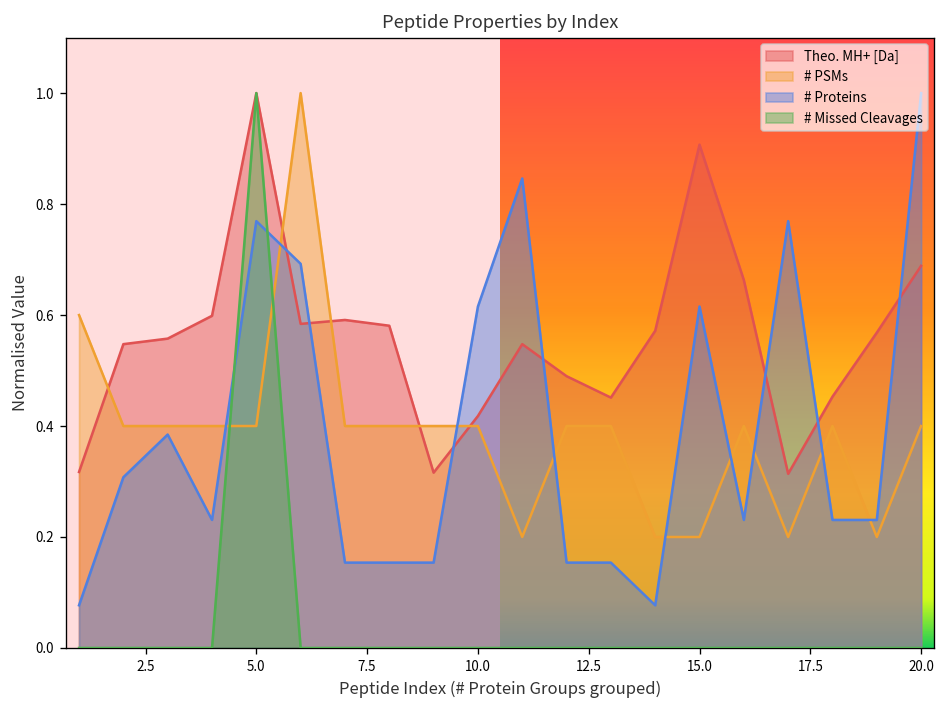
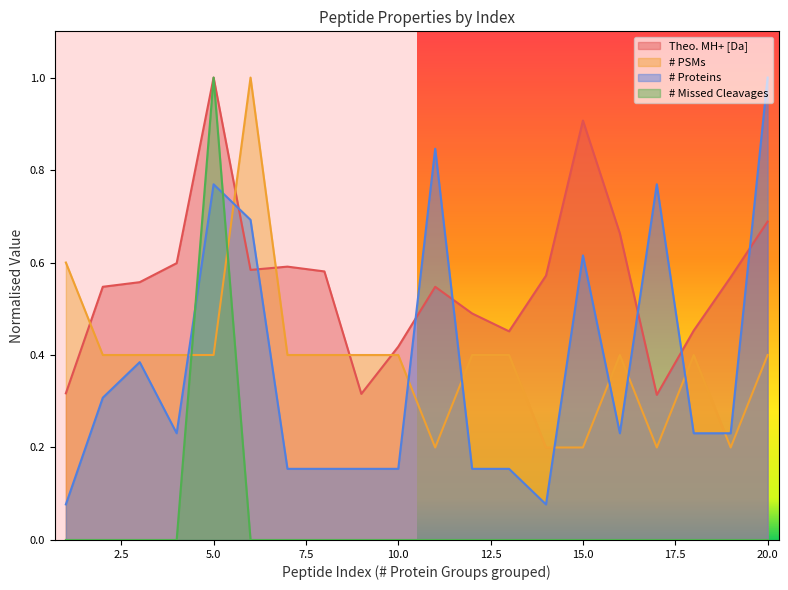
  {
    "# Proteins": {
      "5.0": 0.77,
-     "10.0": 0.62,
+     "10.0": 0.15,
      "15.0": 0.62
    },
    "# Missed Cleavages": {
      "10.0": 0.00,
      "15.0": 0.00,
      "20.0": 0.00
    }
  }
